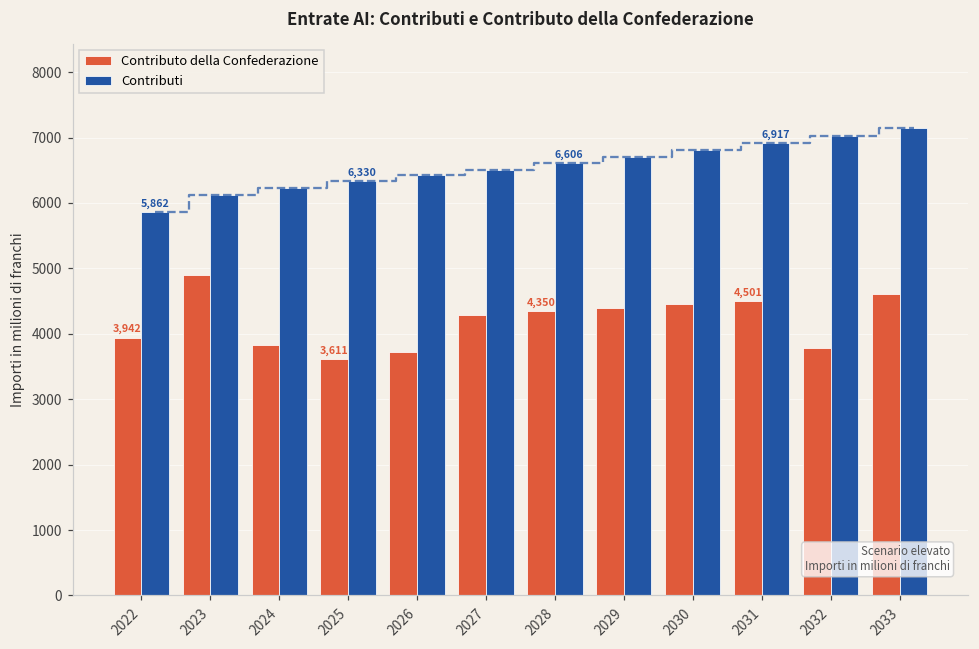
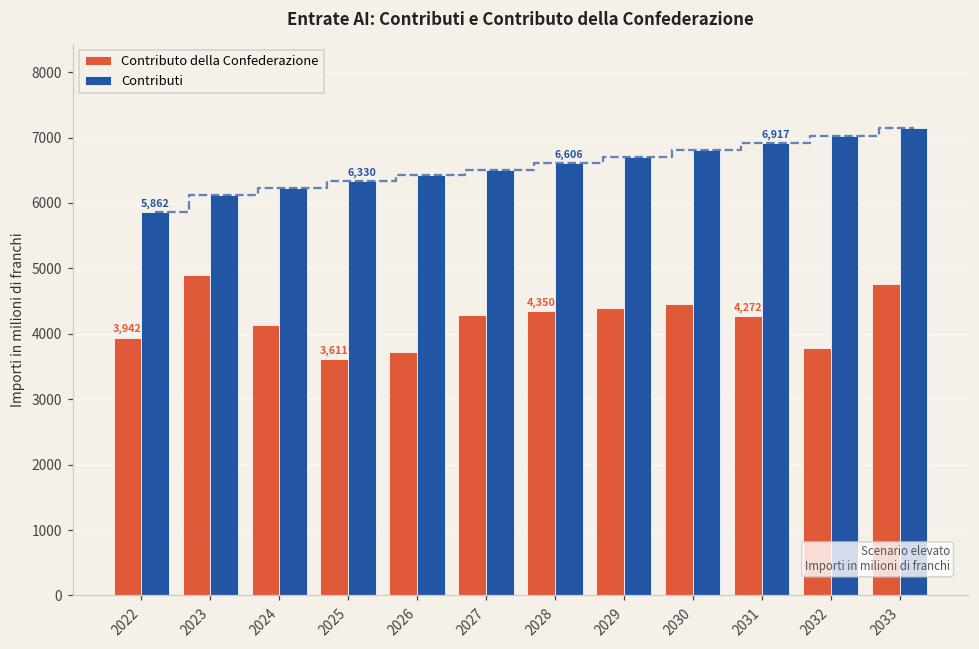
  {
    "Contributo della Confederazione": {
      "2022": "3,942",
-     "2024": "3800",
+     "2024": "4100",
      "2025": "3,611",
      "2028": "4,350",
-     "2031": "4,501",
-     "2033": "4600"
+     "2031": "4,272",
+     "2033": "4800"
    },
    "Contributi": {
      "2022": "5,862",
      "2025": "6,330",
      "2028": "6,606",
      "2031": "6,917"
    }
  }
